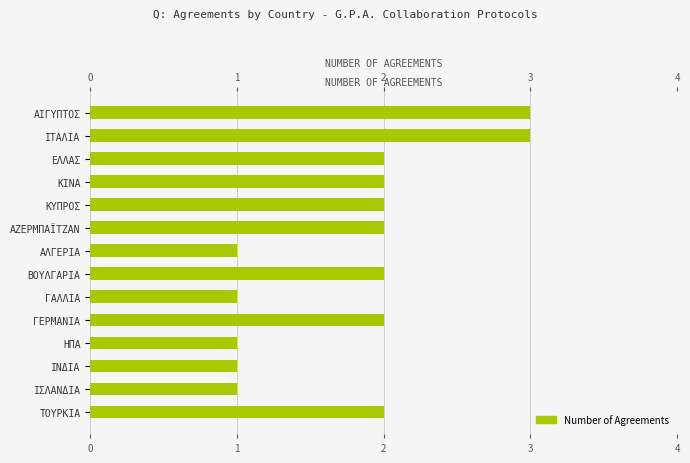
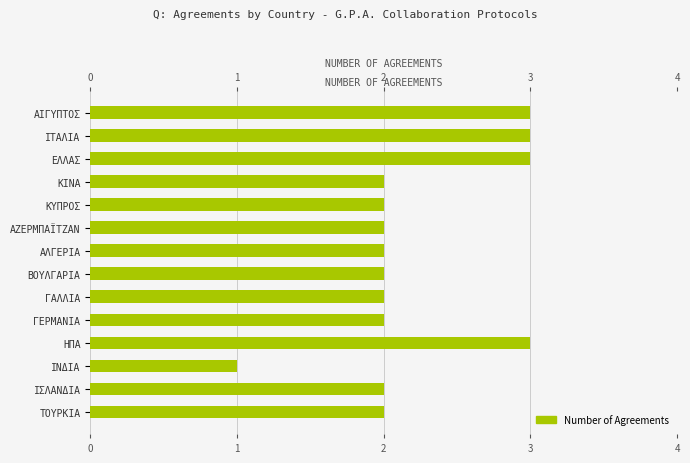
  {
    "ΑΙΓΥΠΤΟΣ": 3,
    "ΙΤΑΛΙΑ": 3,
-   "ΕΛΛΑΣ": 2,
+   "ΕΛΛΑΣ": 3,
    "ΚΙΝΑ": 2,
    "ΚΥΠΡΟΣ": 2,
    "ΑΖΕΡΜΠΑΪΤΖΑΝ": 2,
-   "ΑΛΓΕΡΙΑ": 1,
+   "ΑΛΓΕΡΙΑ": 2,
    "ΒΟΥΛΓΑΡΙΑ": 2,
-   "ΓΑΛΛΙΑ": 1,
+   "ΓΑΛΛΙΑ": 2,
    "ΓΕΡΜΑΝΙΑ": 2,
-   "ΗΠΑ": 1,
+   "ΗΠΑ": 3,
    "ΙΝΔΙΑ": 1,
-   "ΙΣΛΑΝΔΙΑ": 1,
+   "ΙΣΛΑΝΔΙΑ": 2,
    "ΤΟΥΡΚΙΑ": 2
  }
